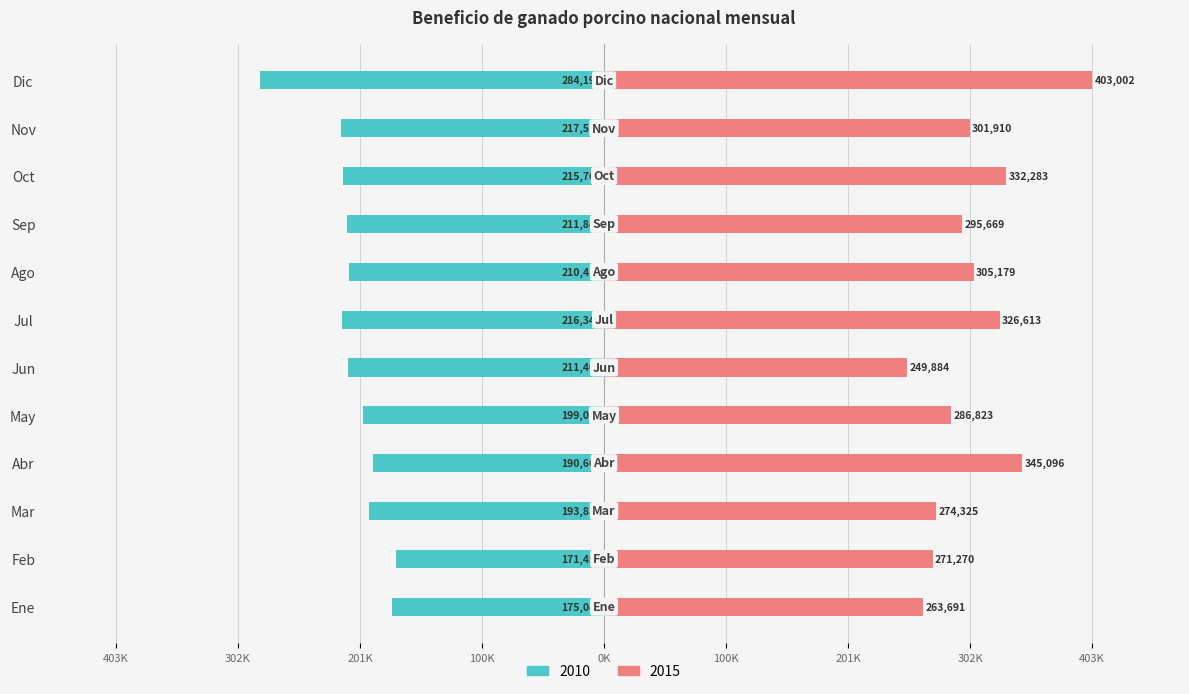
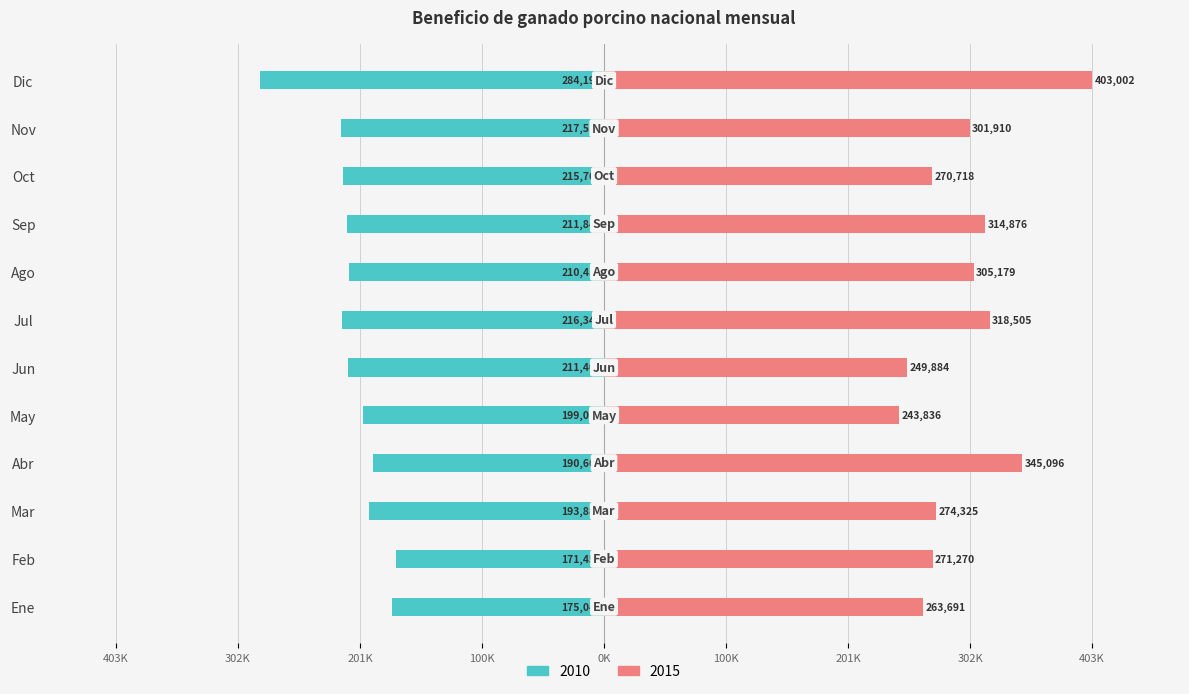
  {
    "2015": {
      "Dic": "403,002",
      "Nov": "301,910",
-     "Oct": "332,283",
-     "Sep": "295,669",
+     "Oct": "270,718",
+     "Sep": "314,876",
      "Ago": "305,179",
-     "Jul": "326,613",
+     "Jul": "318,505",
      "Jun": "249,884",
-     "May": "286,823",
+     "May": "243,836",
      "Abr": "345,096",
      "Mar": "274,325",
      "Feb": "271,270",
      "Ene": "263,691"
    }
  }
